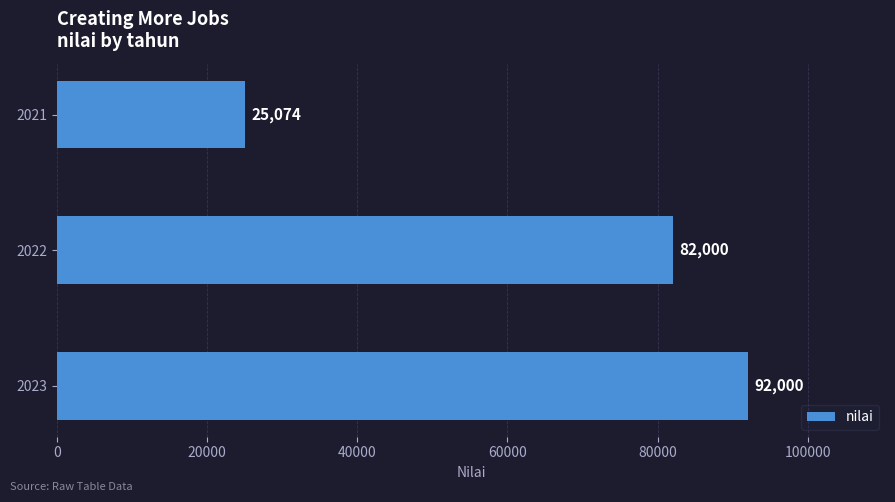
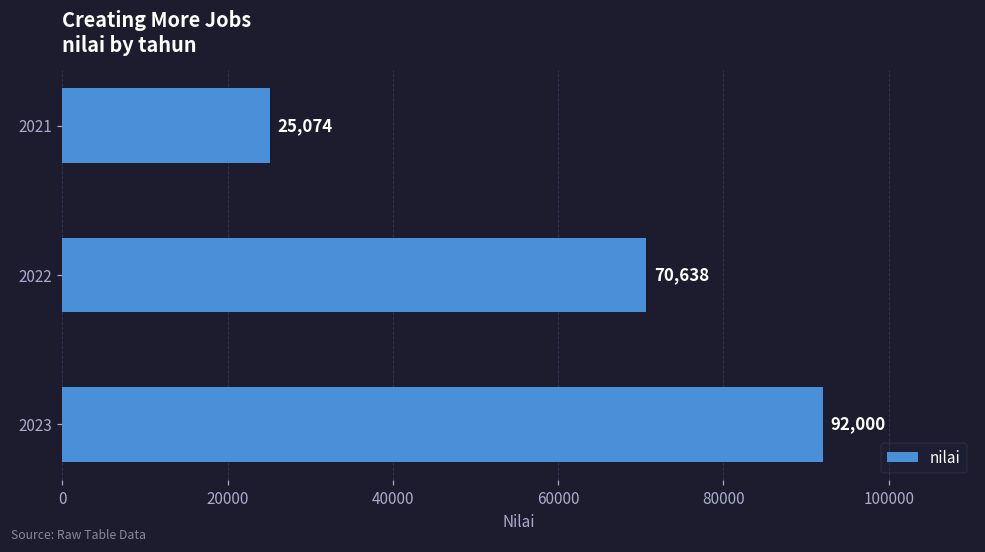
  {
    "2021": "25,074",
-   "2022": "82,000",
+   "2022": "70,638",
    "2023": "92,000"
  }
